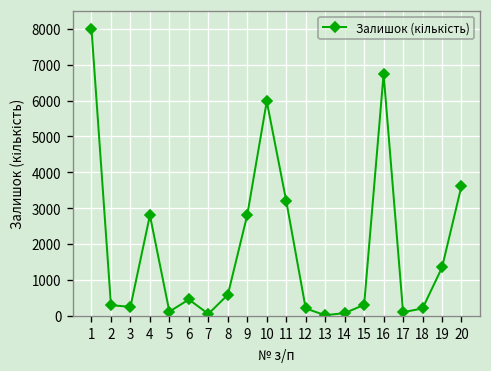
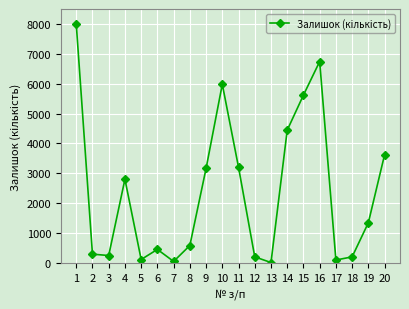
  {
    "1": 8000,
    "2": 300,
    "3": 200,
    "4": 2800,
    "5": 100,
    "6": 500,
    "7": 0,
    "8": 600,
-   "9": 2800,
+   "9": 3200,
    "10": 6000,
    "11": 3200,
    "12": 200,
    "13": 0,
-   "14": 100,
-   "15": 300,
+   "14": 4400,
+   "15": 5600,
    "16": 6700,
    "17": 100,
    "18": 200,
    "19": 1300,
    "20": 3600
  }
